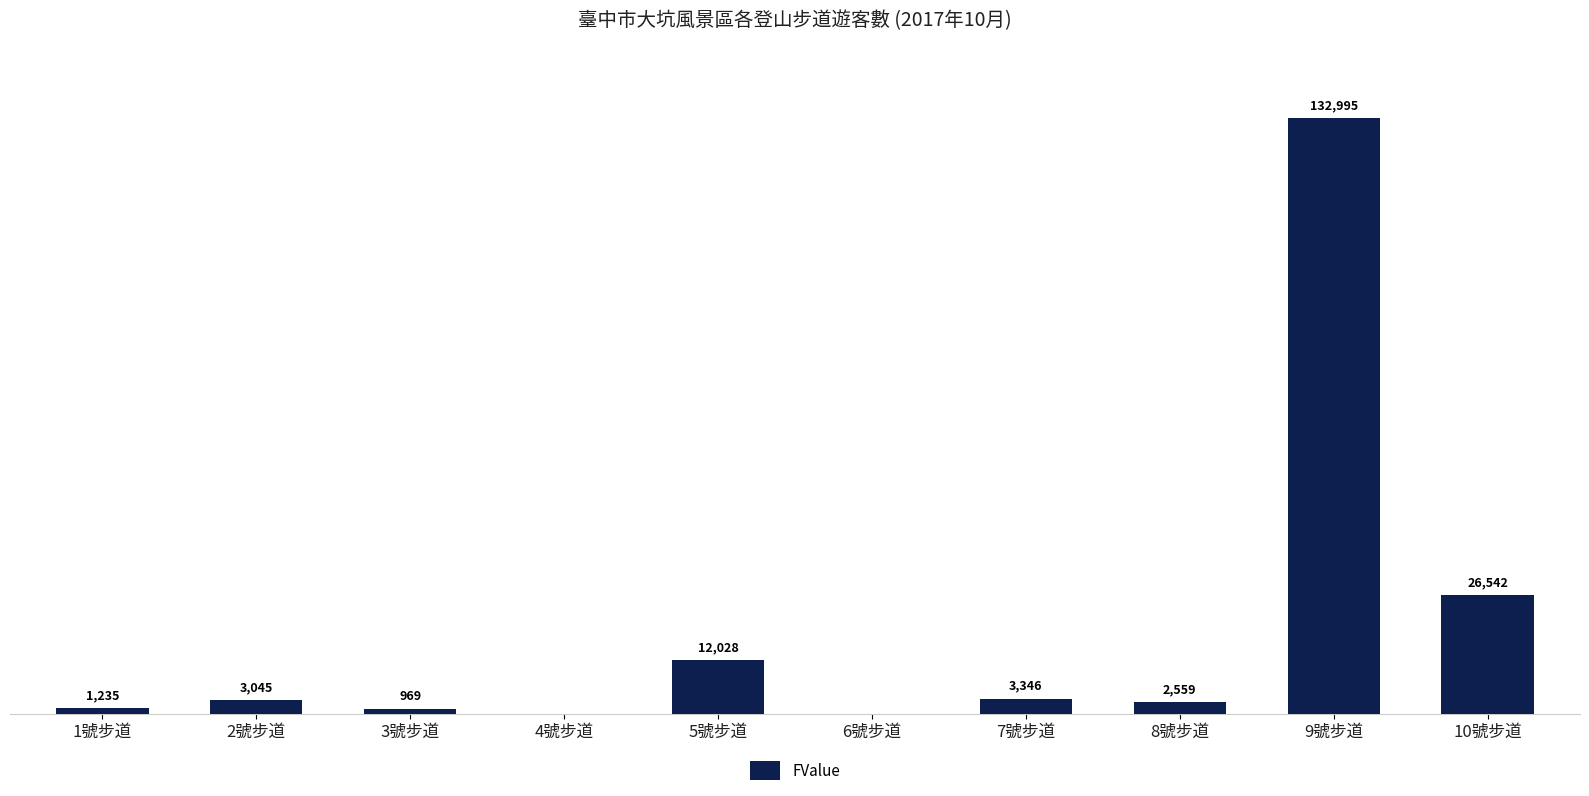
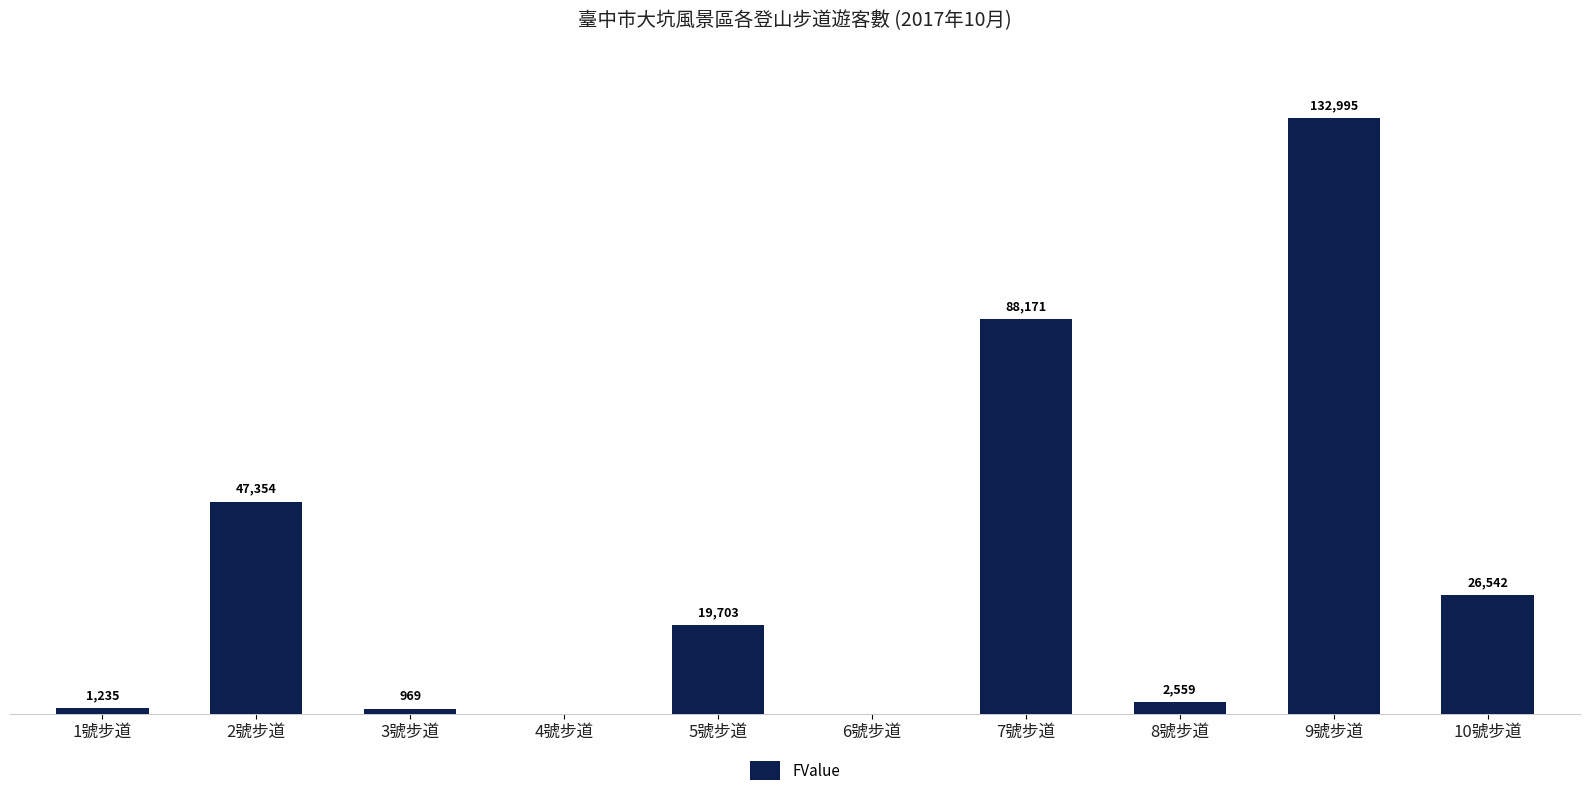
  {
    "1號步道": "1,235",
-   "2號步道": "3,045",
+   "2號步道": "47,354",
    "3號步道": "969",
-   "5號步道": "12,028",
-   "7號步道": "3,346",
+   "5號步道": "19,703",
+   "7號步道": "88,171",
    "8號步道": "2,559",
    "9號步道": "132,995",
    "10號步道": "26,542"
  }
